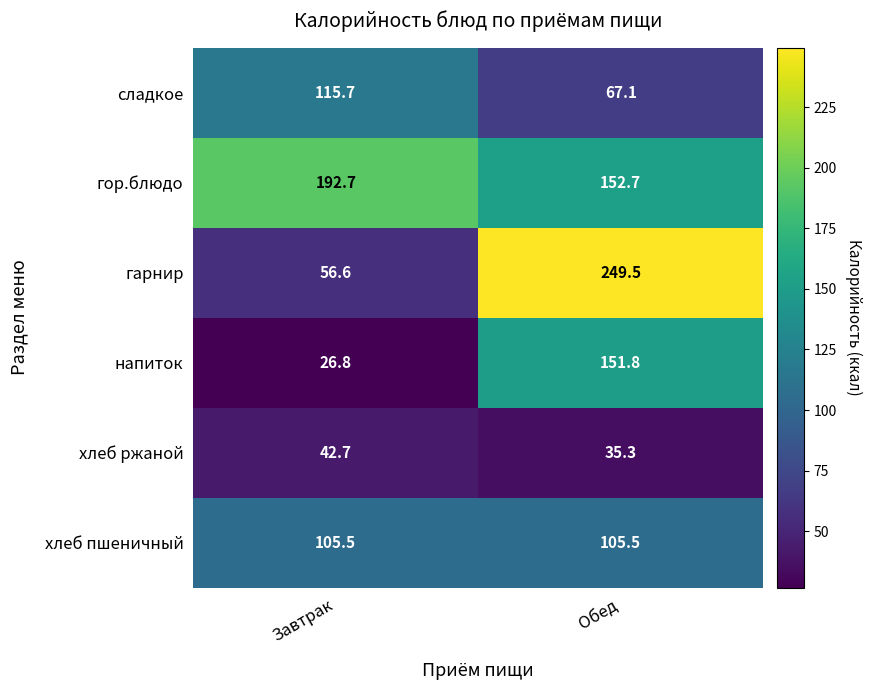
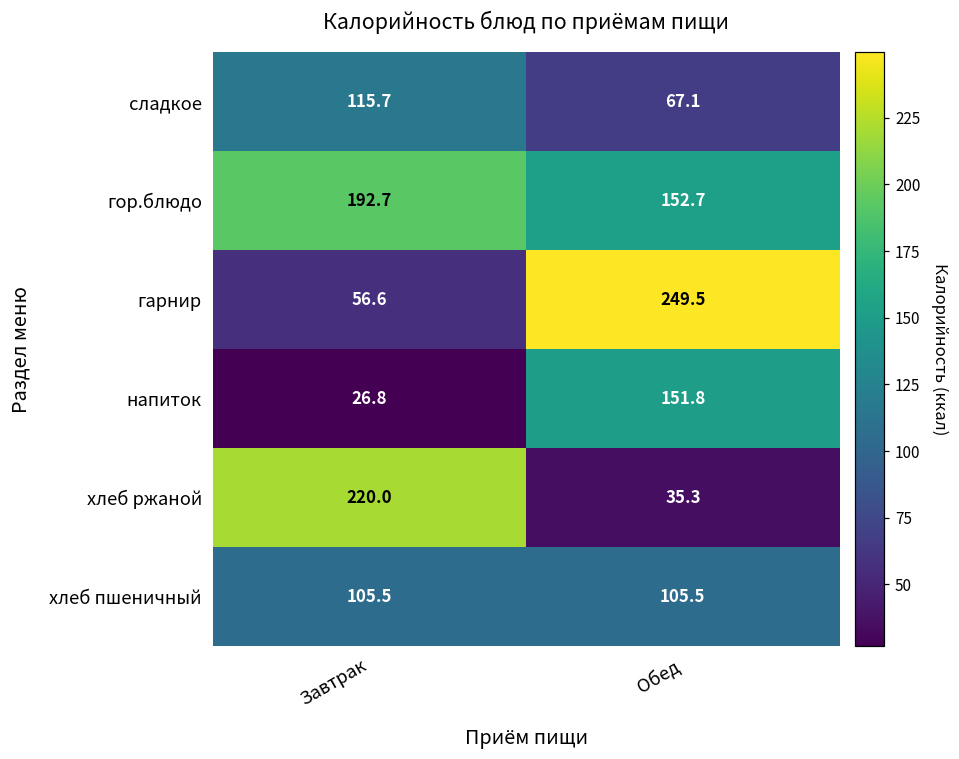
  {
    "сладкое": {
      "Завтрак": 115.7,
      "Обед": 67.1
    },
    "гор.блюдо": {
      "Завтрак": 192.7,
      "Обед": 152.7
    },
    "гарнир": {
      "Завтрак": 56.6,
      "Обед": 249.5
    },
    "напиток": {
      "Завтрак": 26.8,
      "Обед": 151.8
    },
    "хлеб ржаной": {
-     "Завтрак": 42.7,
+     "Завтрак": 220.0,
      "Обед": 35.3
    },
    "хлеб пшеничный": {
      "Завтрак": 105.5,
      "Обед": 105.5
    }
  }
